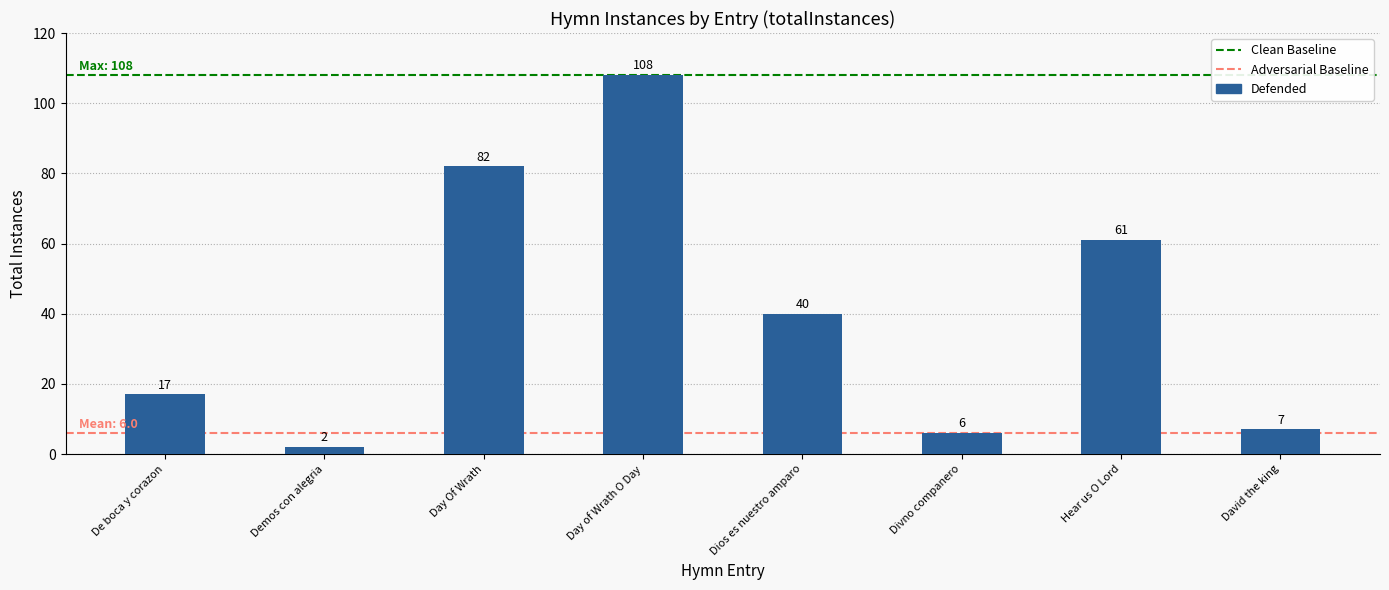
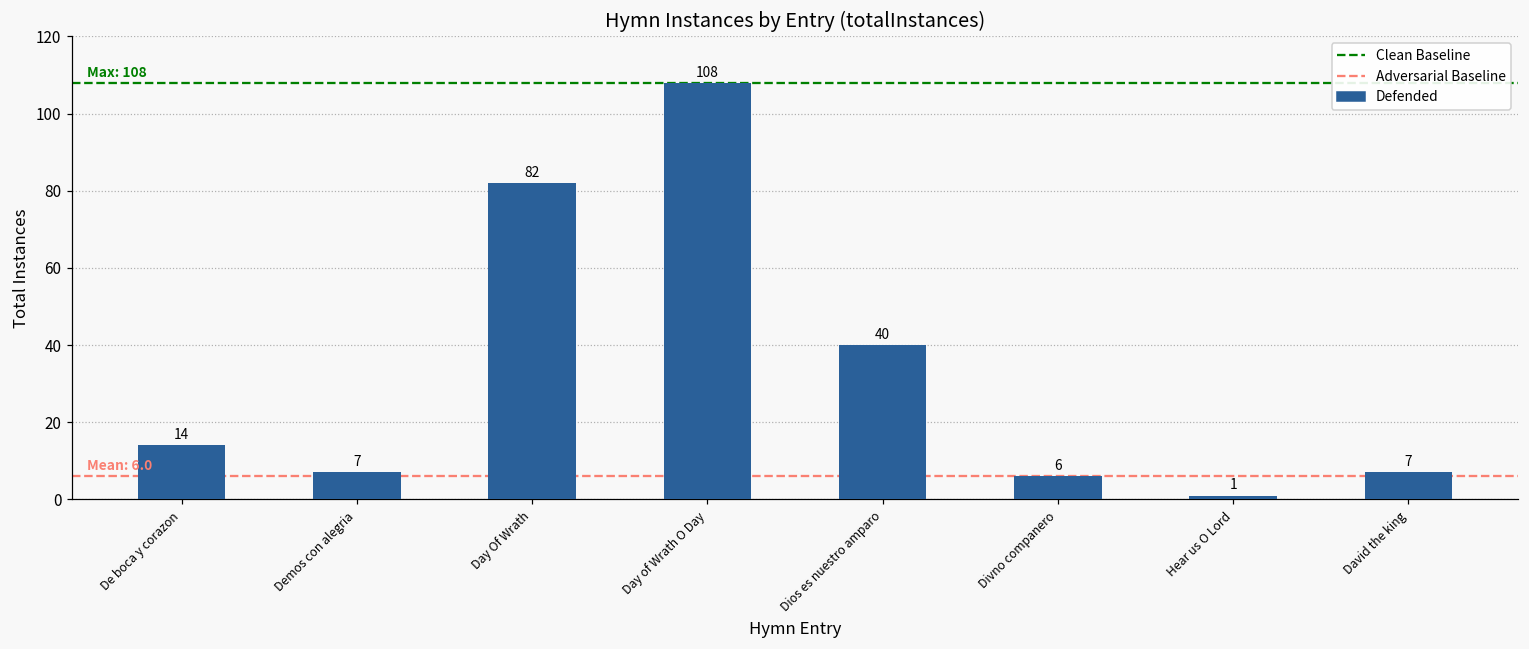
  {
-   "De boca y corazon": 17,
-   "Demos con alegria": 2,
+   "De boca y corazon": 14,
+   "Demos con alegria": 7,
    "Day Of Wrath": 82,
    "Day of Wrath O Day": 108,
    "Dios es nuestro amparo": 40,
    "Divno companero": 6,
-   "Hear us O Lord": 61,
+   "Hear us O Lord": 1,
    "David the king": 7
  }
